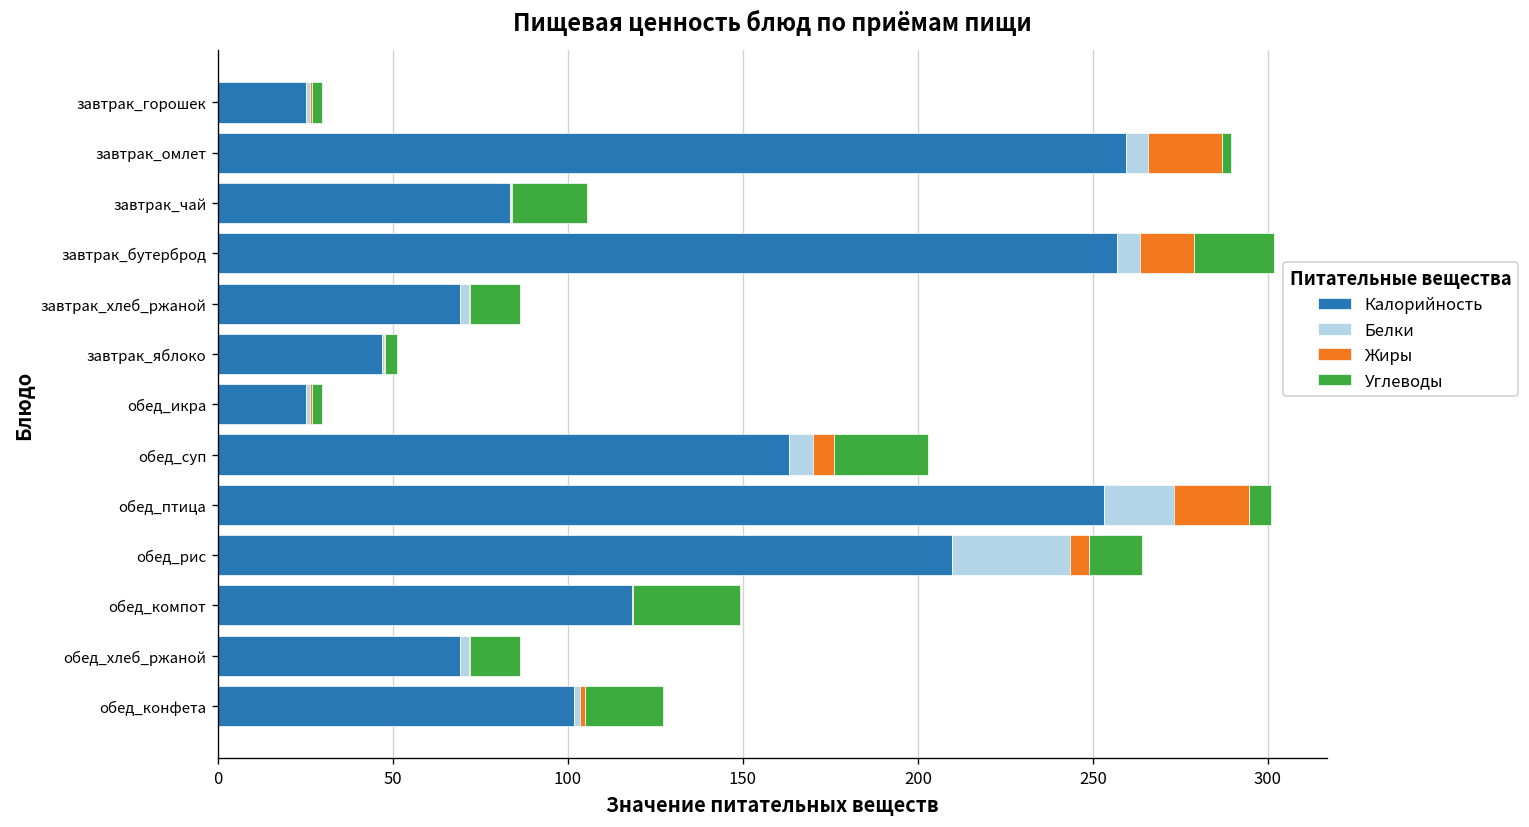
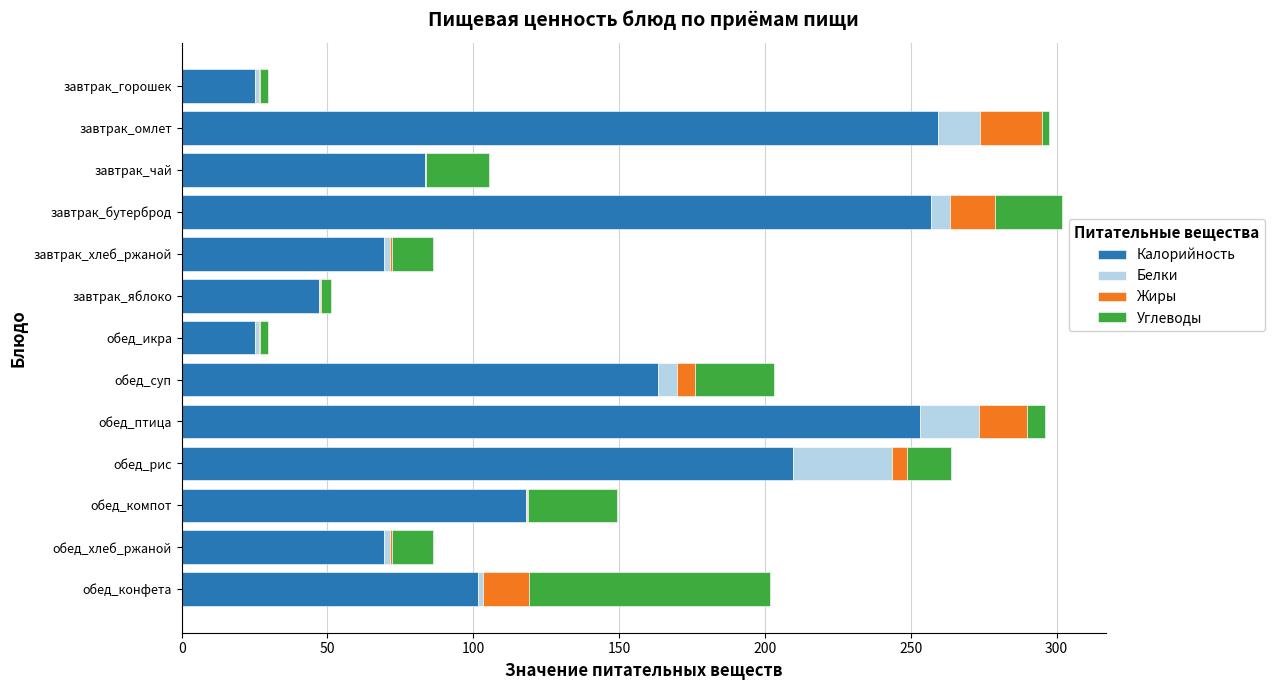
  {
    "Калорийность": {
      "завтрак_горошек": 25,
      "завтрак_омлет": 259,
      "завтрак_чай": 83,
      "завтрак_бутерброд": 257,
      "завтрак_хлеб_ржаной": 69,
      "завтрак_яблоко": 47,
      "обед_икра": 25,
      "обед_суп": 163,
      "обед_птица": 253,
      "обед_рис": 210,
      "обед_компот": 118,
      "обед_хлеб_ржаной": 69,
      "обед_конфета": 102
    },
    "Белки": {
      "завтрак_горошек": 1,
-     "завтрак_омлет": 6,
+     "завтрак_омлет": 14,
      "завтрак_бутерброд": 7,
      "завтрак_хлеб_ржаной": 2,
      "обед_икра": 1,
      "обед_суп": 7,
      "обед_птица": 20,
      "обед_рис": 34,
      "обед_хлеб_ржаной": 2,
      "обед_конфета": 2
    },
    "Жиры": {
      "завтрак_омлет": 21,
      "завтрак_бутерброд": 15,
      "обед_суп": 6,
-     "обед_птица": 21,
+     "обед_птица": 16,
      "обед_рис": 5,
-     "обед_конфета": 1
+     "обед_конфета": 16
    },
    "Углеводы": {
      "завтрак_горошек": 3,
      "завтрак_омлет": 3,
      "завтрак_чай": 22,
      "завтрак_бутерброд": 23,
      "завтрак_хлеб_ржаной": 14,
      "завтрак_яблоко": 3,
      "обед_икра": 3,
      "обед_суп": 27,
      "обед_птица": 6,
      "обед_рис": 15,
      "обед_компот": 31,
      "обед_хлеб_ржаной": 14,
-     "обед_конфета": 22
+     "обед_конфета": 83
    }
  }
